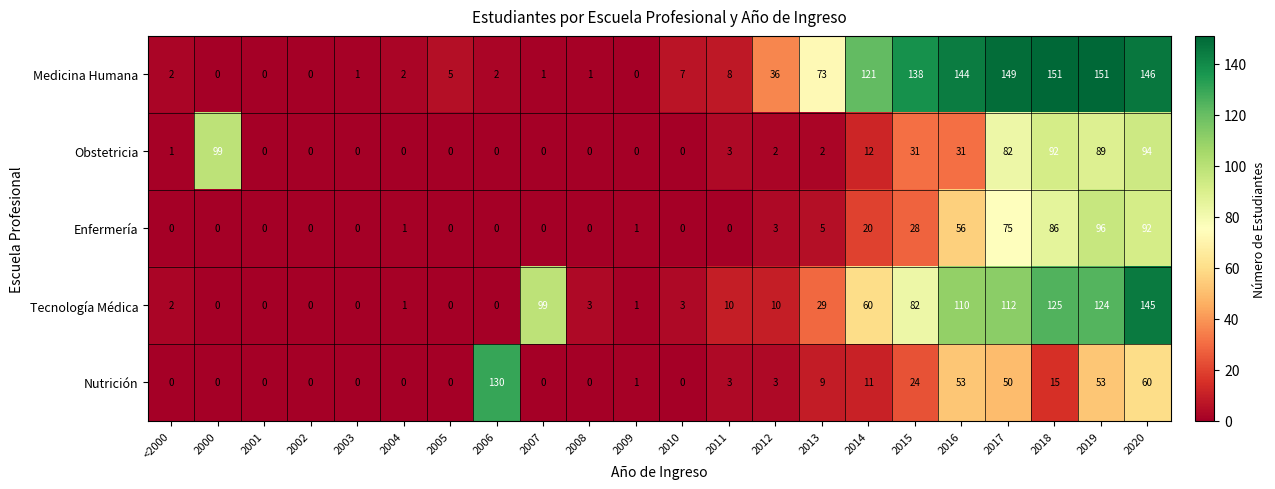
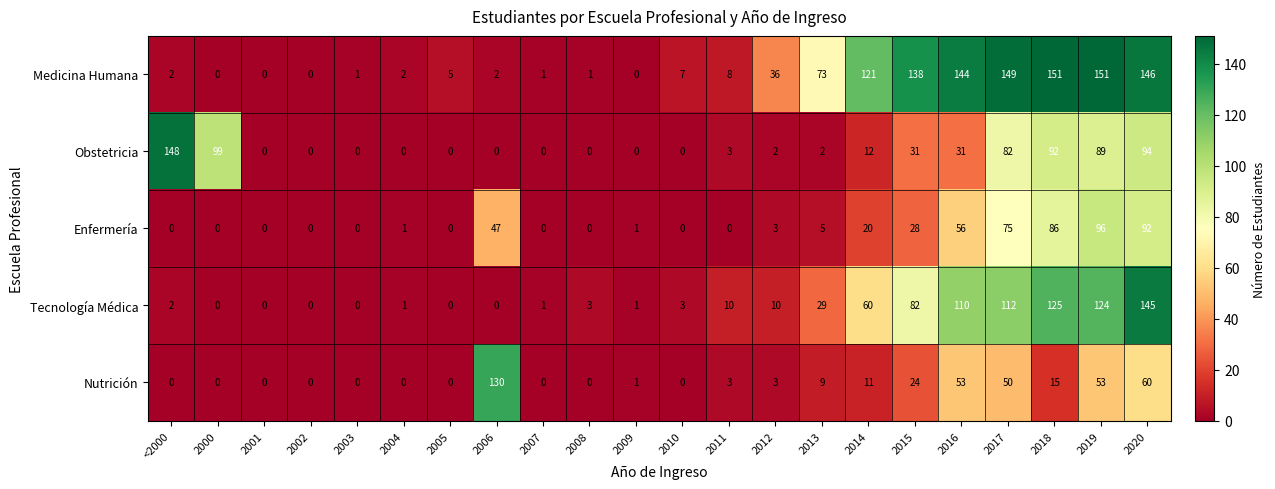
  {
    "Medicina Humana": {
      "<2000": 2,
      "2000": 0,
      "2001": 0,
      "2002": 0,
      "2003": 1,
      "2004": 2,
      "2005": 5,
      "2006": 2,
      "2007": 1,
      "2008": 1,
      "2009": 0,
      "2010": 7,
      "2011": 8,
      "2012": 36,
      "2013": 73,
      "2014": 121,
      "2015": 138,
      "2016": 144,
      "2017": 149,
      "2018": 151,
      "2019": 151,
      "2020": 146
    },
    "Obstetricia": {
-     "<2000": 1,
+     "<2000": 148,
      "2000": 99,
      "2001": 0,
      "2002": 0,
      "2003": 0,
      "2004": 0,
      "2005": 0,
      "2006": 0,
      "2007": 0,
      "2008": 0,
      "2009": 0,
      "2010": 0,
      "2011": 3,
      "2012": 2,
      "2013": 2,
      "2014": 12,
      "2015": 31,
      "2016": 31,
      "2017": 82,
      "2018": 92,
      "2019": 89,
      "2020": 94
    },
    "Enfermería": {
      "<2000": 0,
      "2000": 0,
      "2001": 0,
      "2002": 0,
      "2003": 0,
      "2004": 1,
      "2005": 0,
-     "2006": 0,
+     "2006": 47,
      "2007": 0,
      "2008": 0,
      "2009": 1,
      "2010": 0,
      "2011": 0,
      "2012": 3,
      "2013": 5,
      "2014": 20,
      "2015": 28,
      "2016": 56,
      "2017": 75,
      "2018": 86,
      "2019": 96,
      "2020": 92
    },
    "Tecnología Médica": {
      "<2000": 2,
      "2000": 0,
      "2001": 0,
      "2002": 0,
      "2003": 0,
      "2004": 1,
      "2005": 0,
      "2006": 0,
-     "2007": 99,
+     "2007": 1,
      "2008": 3,
      "2009": 1,
      "2010": 3,
      "2011": 10,
      "2012": 10,
      "2013": 29,
      "2014": 60,
      "2015": 82,
      "2016": 110,
      "2017": 112,
      "2018": 125,
      "2019": 124,
      "2020": 145
    },
    "Nutrición": {
      "<2000": 0,
      "2000": 0,
      "2001": 0,
      "2002": 0,
      "2003": 0,
      "2004": 0,
      "2005": 0,
      "2006": 130,
      "2007": 0,
      "2008": 0,
      "2009": 1,
      "2010": 0,
      "2011": 3,
      "2012": 3,
      "2013": 9,
      "2014": 11,
      "2015": 24,
      "2016": 53,
      "2017": 50,
      "2018": 15,
      "2019": 53,
      "2020": 60
    }
  }
